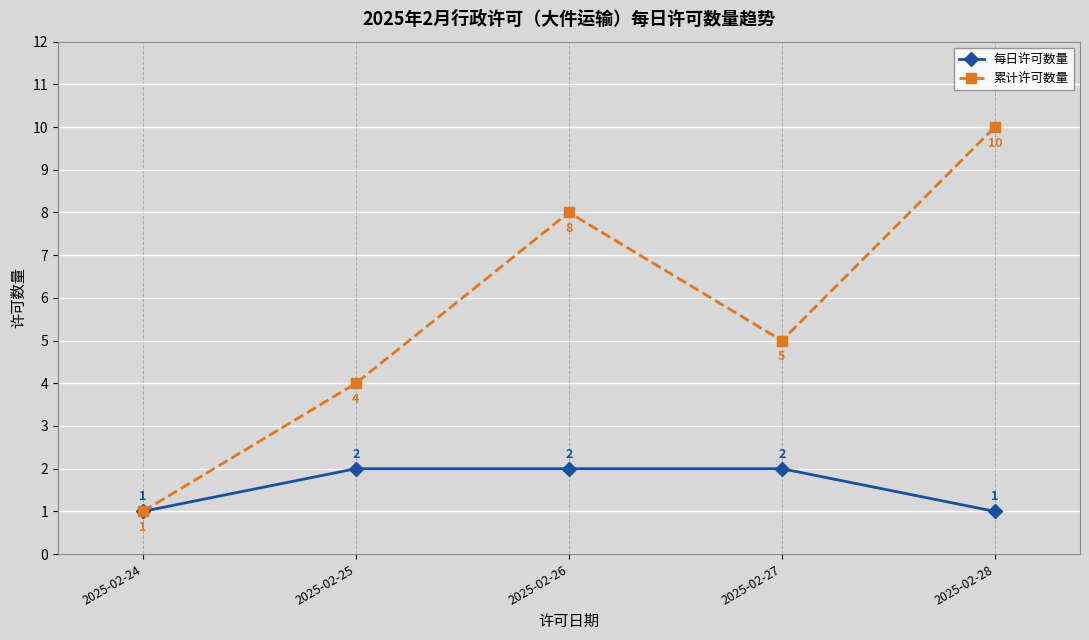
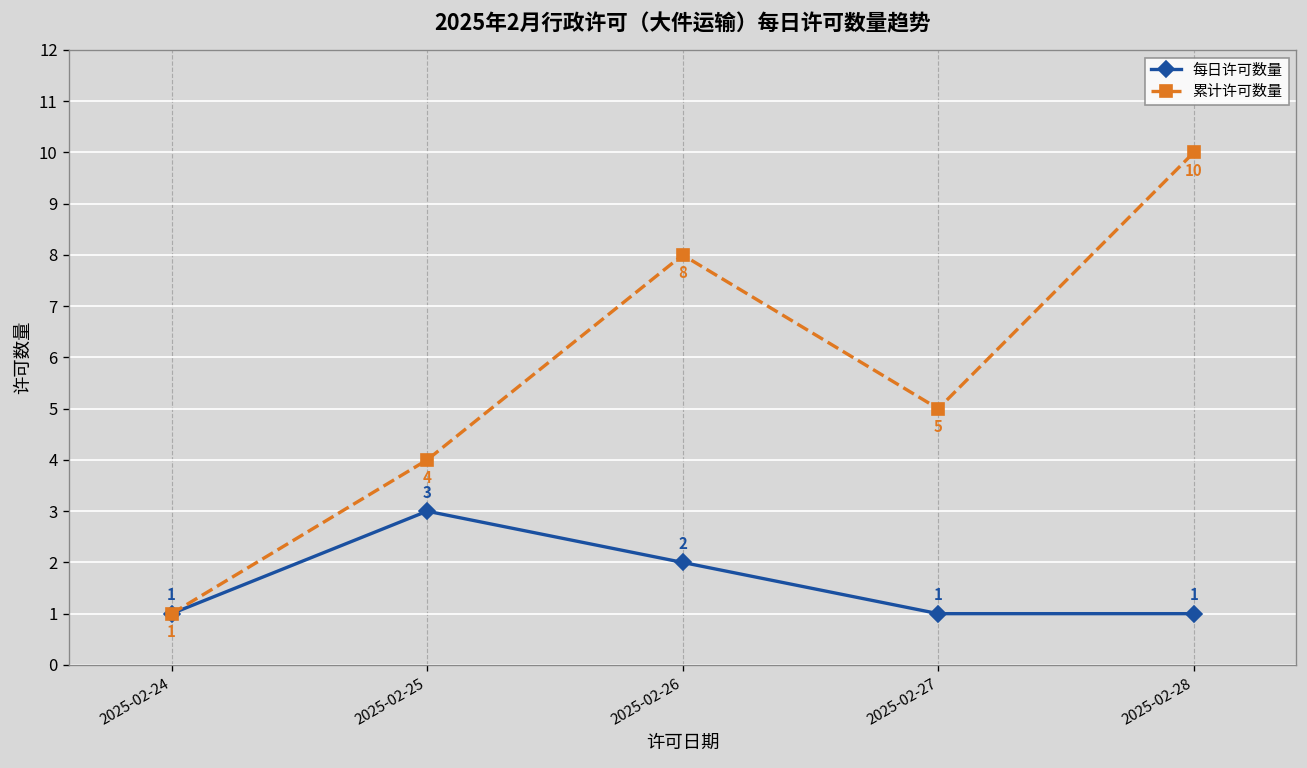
  {
    "每日许可数量": {
-     "2025-02-25": 2,
+     "2025-02-25": 3,
      "2025-02-26": 2,
-     "2025-02-27": 2,
+     "2025-02-27": 1,
      "2025-02-28": 1
    },
    "累计许可数量": {
      "2025-02-25": 4,
      "2025-02-26": 8,
      "2025-02-27": 5,
      "2025-02-28": 10
    }
  }
